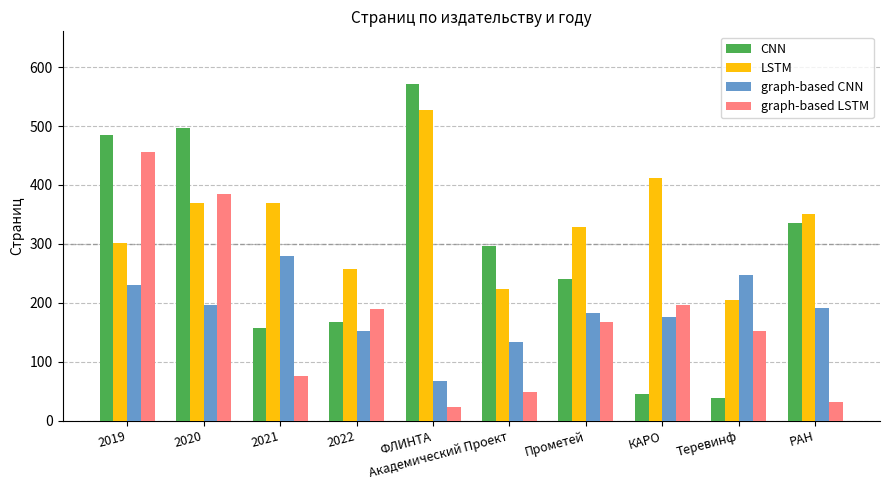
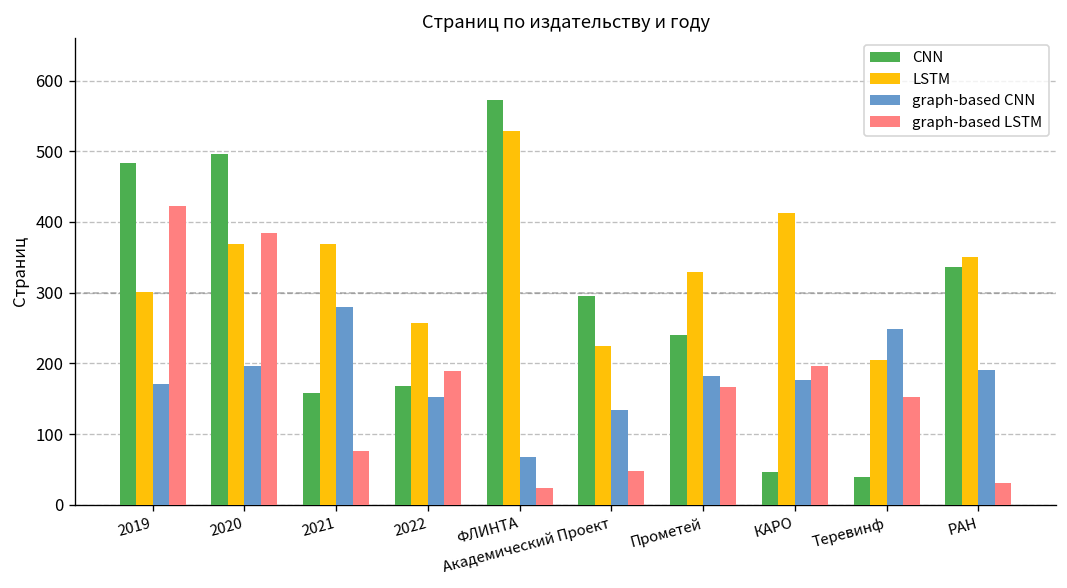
  {
    "CNN": {
      "2019": 480,
      "2020": 500,
      "2021": 160,
      "2022": 170,
      "ФЛИНТА": 570,
      "Академический Проект": 300,
      "Прометей": 240,
      "КАРО": 50,
      "Теревинф": 40,
      "РАН": 340
    },
    "LSTM": {
      "2019": 300,
      "2020": 370,
      "2021": 370,
      "2022": 260,
      "ФЛИНТА": 530,
      "Академический Проект": 220,
      "Прометей": 330,
      "КАРО": 410,
      "Теревинф": 210,
      "РАН": 350
    },
    "graph-based CNN": {
-     "2019": 230,
+     "2019": 170,
      "2020": 200,
      "2021": 280,
      "2022": 150,
      "ФЛИНТА": 70,
      "Академический Проект": 130,
      "Прометей": 180,
      "КАРО": 180,
      "Теревинф": 250,
      "РАН": 190
    },
    "graph-based LSTM": {
-     "2019": 460,
+     "2019": 420,
      "2020": 390,
      "2021": 80,
      "2022": 190,
      "ФЛИНТА": 20,
      "Академический Проект": 50,
      "Прометей": 170,
      "КАРО": 200,
      "Теревинф": 150,
      "РАН": 30
    }
  }
